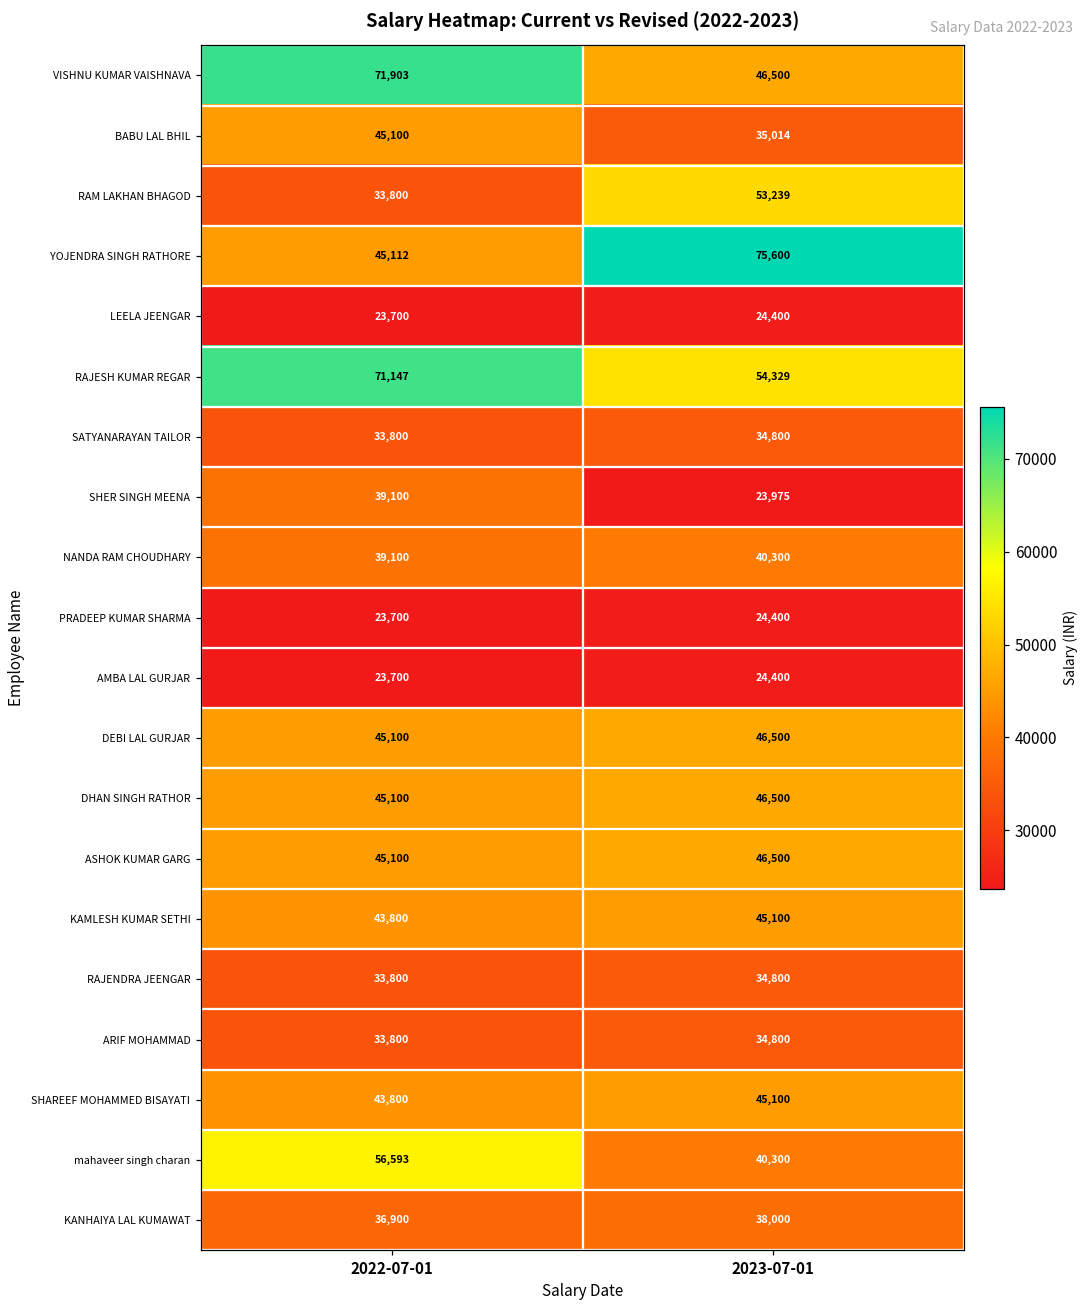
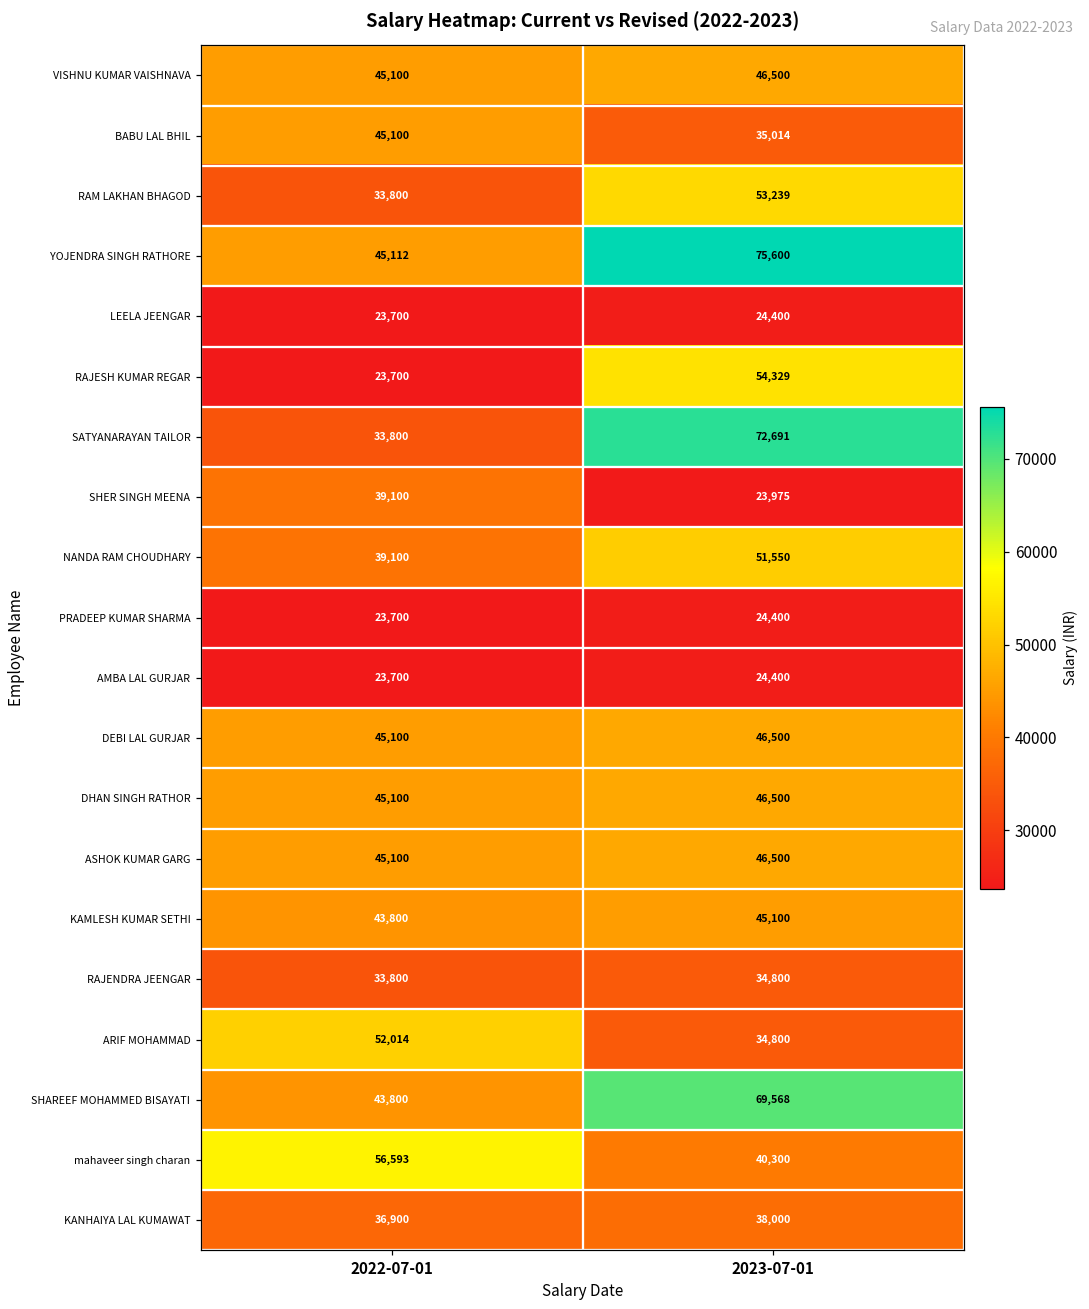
  {
    "VISHNU KUMAR VAISHNAVA": {
-     "2022-07-01": "71,903",
+     "2022-07-01": "45,100",
      "2023-07-01": "46,500"
    },
    "BABU LAL BHIL": {
      "2022-07-01": "45,100",
      "2023-07-01": "35,014"
    },
    "RAM LAKHAN BHAGOD": {
      "2022-07-01": "33,800",
      "2023-07-01": "53,239"
    },
    "YOJENDRA SINGH RATHORE": {
      "2022-07-01": "45,112",
      "2023-07-01": "75,600"
    },
    "LEELA JEENGAR": {
      "2022-07-01": "23,700",
      "2023-07-01": "24,400"
    },
    "RAJESH KUMAR REGAR": {
-     "2022-07-01": "71,147",
+     "2022-07-01": "23,700",
      "2023-07-01": "54,329"
    },
    "SATYANARAYAN TAILOR": {
      "2022-07-01": "33,800",
-     "2023-07-01": "34,800"
+     "2023-07-01": "72,691"
    },
    "SHER SINGH MEENA": {
      "2022-07-01": "39,100",
      "2023-07-01": "23,975"
    },
    "NANDA RAM CHOUDHARY": {
      "2022-07-01": "39,100",
-     "2023-07-01": "40,300"
+     "2023-07-01": "51,550"
    },
    "PRADEEP KUMAR SHARMA": {
      "2022-07-01": "23,700",
      "2023-07-01": "24,400"
    },
    "AMBA LAL GURJAR": {
      "2022-07-01": "23,700",
      "2023-07-01": "24,400"
    },
    "DEBI LAL GURJAR": {
      "2022-07-01": "45,100",
      "2023-07-01": "46,500"
    },
    "DHAN SINGH RATHOR": {
      "2022-07-01": "45,100",
      "2023-07-01": "46,500"
    },
    "ASHOK KUMAR GARG": {
      "2022-07-01": "45,100",
      "2023-07-01": "46,500"
    },
    "KAMLESH KUMAR SETHI": {
      "2022-07-01": "43,800",
      "2023-07-01": "45,100"
    },
    "RAJENDRA JEENGAR": {
      "2022-07-01": "33,800",
      "2023-07-01": "34,800"
    },
    "ARIF MOHAMMAD": {
-     "2022-07-01": "33,800",
+     "2022-07-01": "52,014",
      "2023-07-01": "34,800"
    },
    "SHAREEF MOHAMMED BISAYATI": {
      "2022-07-01": "43,800",
-     "2023-07-01": "45,100"
+     "2023-07-01": "69,568"
    },
    "mahaveer singh charan": {
      "2022-07-01": "56,593",
      "2023-07-01": "40,300"
    },
    "KANHAIYA LAL KUMAWAT": {
      "2022-07-01": "36,900",
      "2023-07-01": "38,000"
    }
  }
